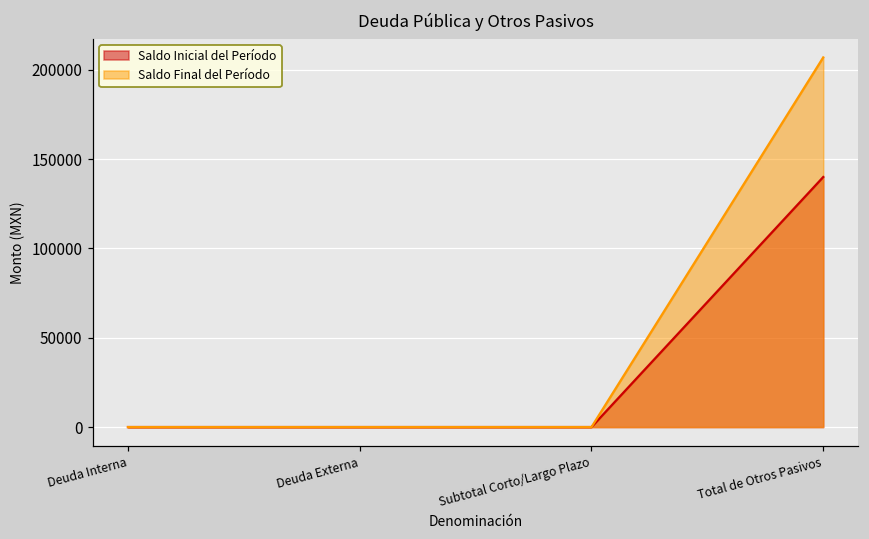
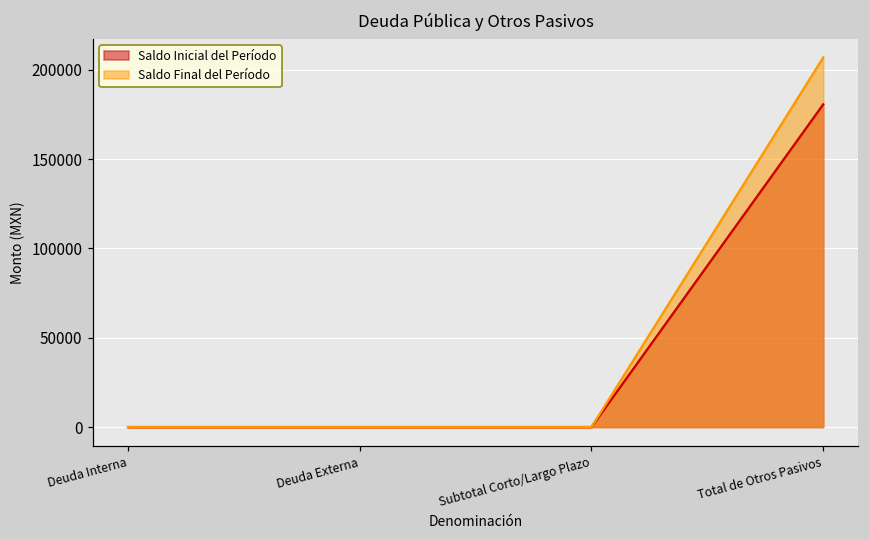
  {
    "Saldo Inicial del Período": {
-     "Total de Otros Pasivos": 140000
+     "Total de Otros Pasivos": 181000
    },
    "Saldo Final del Período": {
      "Total de Otros Pasivos": 207000
    }
  }
